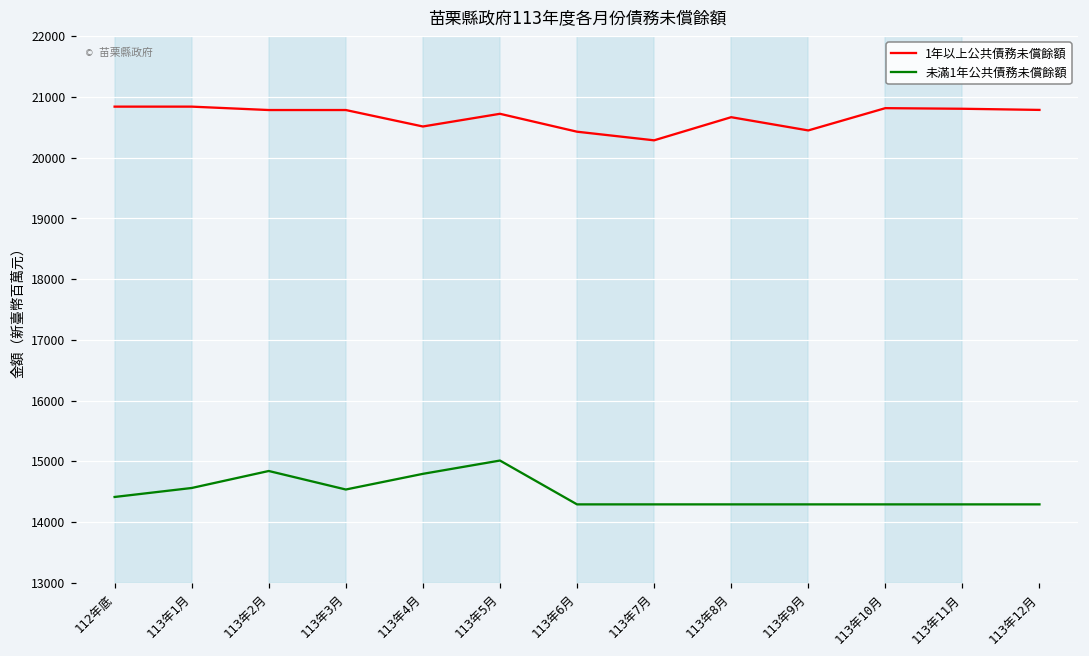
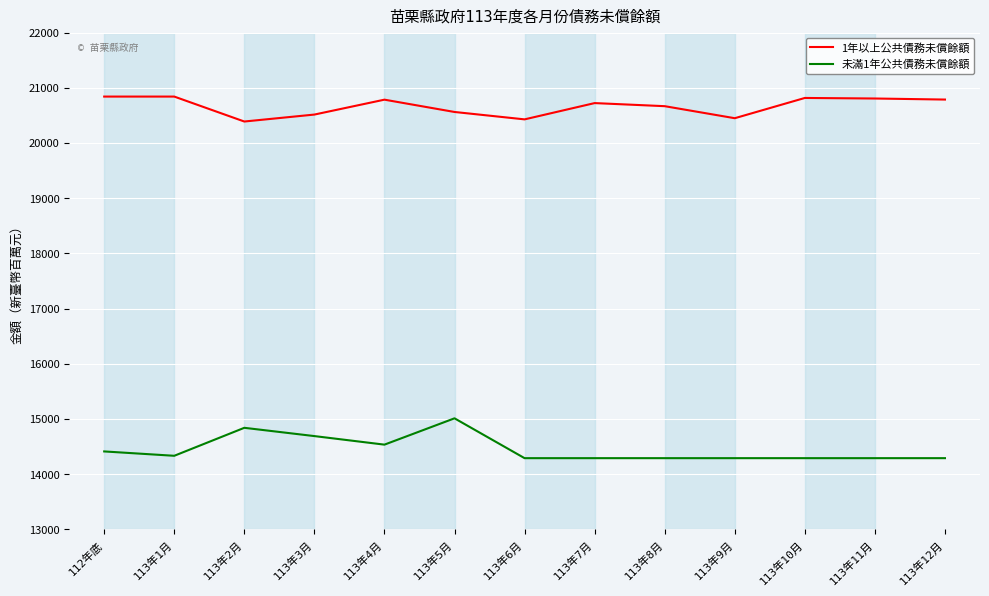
  {
    "1年以上公共債務未償餘額": {
      "112年底": 20800,
      "113年1月": 20800,
-     "113年2月": 20800,
-     "113年3月": 20800,
-     "113年4月": 20500,
-     "113年5月": 20700,
+     "113年2月": 20400,
+     "113年3月": 20500,
+     "113年4月": 20800,
+     "113年5月": 20600,
      "113年6月": 20400,
-     "113年7月": 20300,
+     "113年7月": 20700,
      "113年8月": 20700,
      "113年9月": 20400,
      "113年10月": 20800,
      "113年11月": 20800,
      "113年12月": 20800
    },
    "未滿1年公共債務未償餘額": {
      "112年底": 14400,
-     "113年1月": 14600,
+     "113年1月": 14300,
      "113年2月": 14800,
-     "113年3月": 14500,
-     "113年4月": 14800,
+     "113年3月": 14700,
+     "113年4月": 14500,
      "113年5月": 15000,
      "113年6月": 14300,
      "113年7月": 14300,
      "113年8月": 14300,
      "113年9月": 14300,
      "113年10月": 14300,
      "113年11月": 14300,
      "113年12月": 14300
    }
  }
